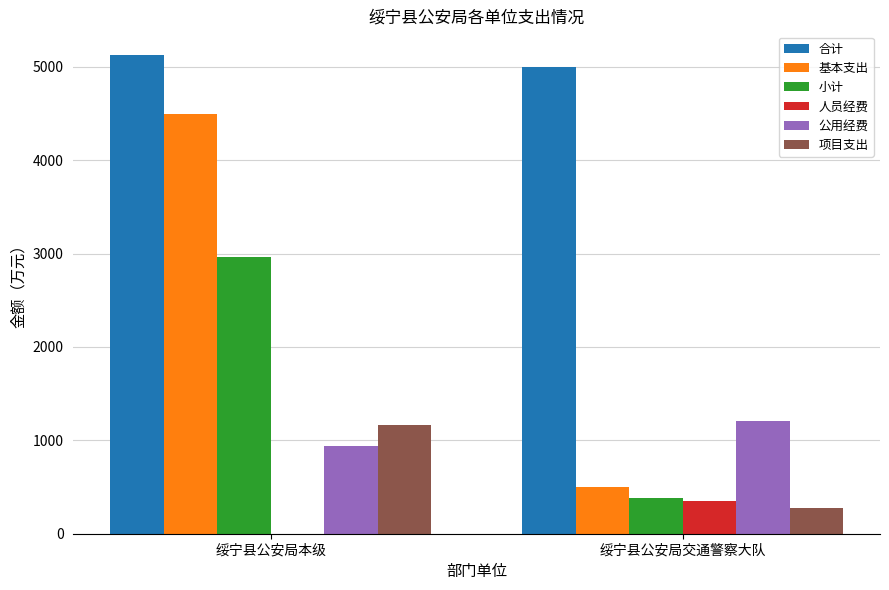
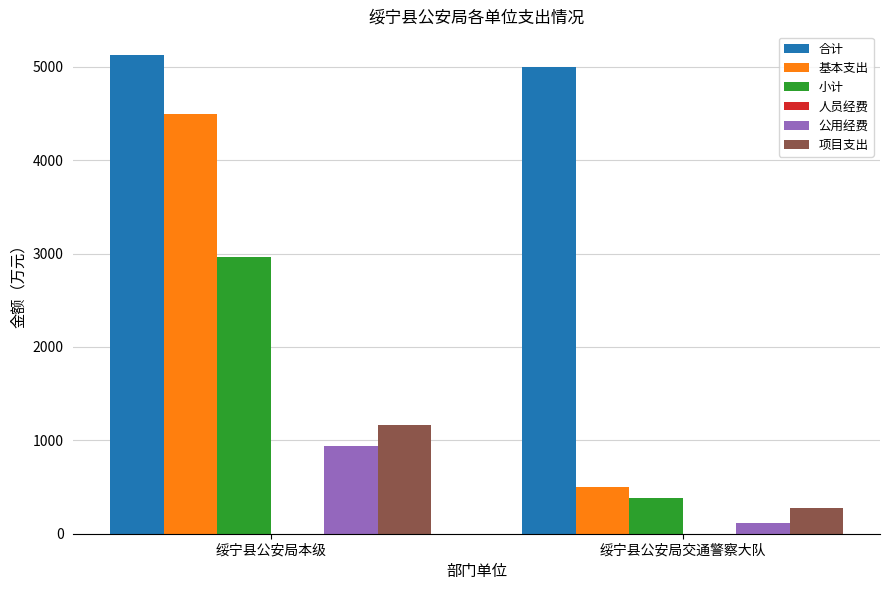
  {
    "合计": {
      "绥宁县公安局本级": 5100,
      "绥宁县公安局交通警察大队": 5000
    },
    "基本支出": {
      "绥宁县公安局本级": 4500,
      "绥宁县公安局交通警察大队": 500
    },
    "小计": {
      "绥宁县公安局本级": 3000,
      "绥宁县公安局交通警察大队": 400
    },
    "人员经费": {
      "绥宁县公安局本级": 0,
-     "绥宁县公安局交通警察大队": 400
+     "绥宁县公安局交通警察大队": 0
    },
    "公用经费": {
      "绥宁县公安局本级": 900,
-     "绥宁县公安局交通警察大队": 1200
+     "绥宁县公安局交通警察大队": 100
    },
    "项目支出": {
      "绥宁县公安局本级": 1200,
      "绥宁县公安局交通警察大队": 300
    }
  }
